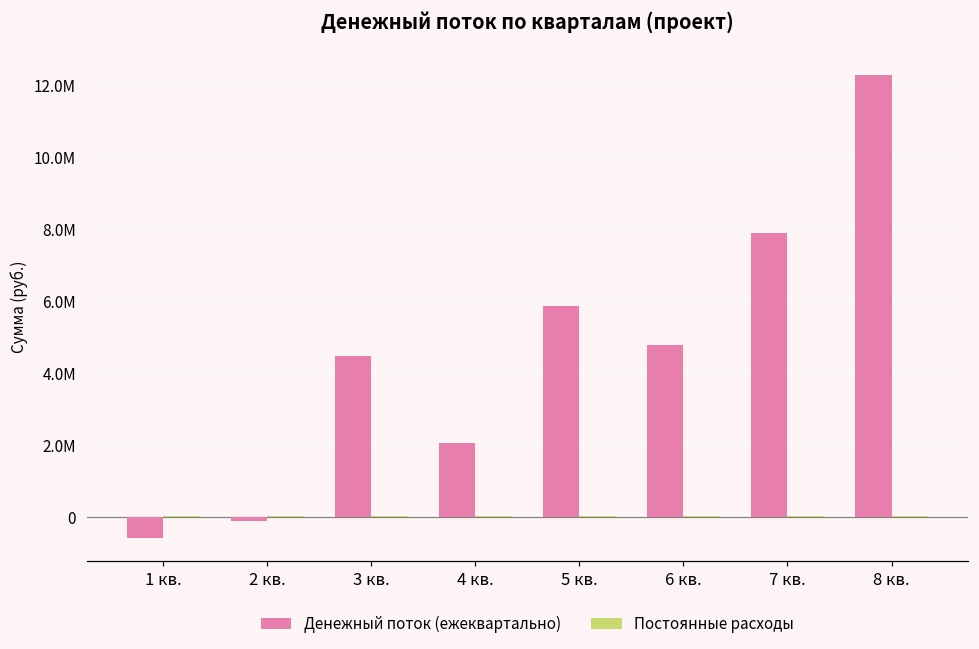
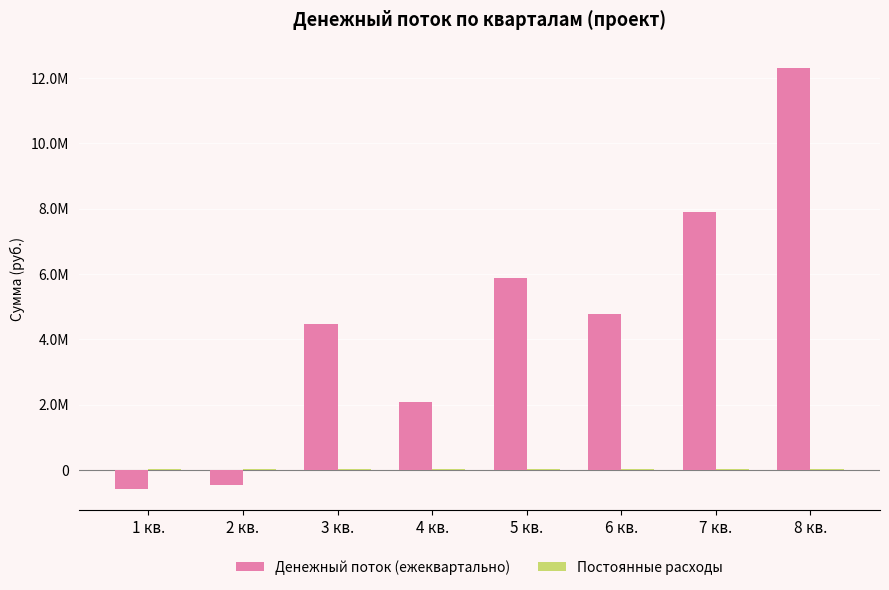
  {
    "Денежный поток (ежеквартально)": {
      "1 кв.": -600000,
-     "2 кв.": -100000,
+     "2 кв.": -500000,
      "3 кв.": 4500000,
      "4 кв.": 2100000,
      "5 кв.": 5900000,
      "6 кв.": 4800000,
      "7 кв.": 7900000,
      "8 кв.": 12300000
    }
  }
